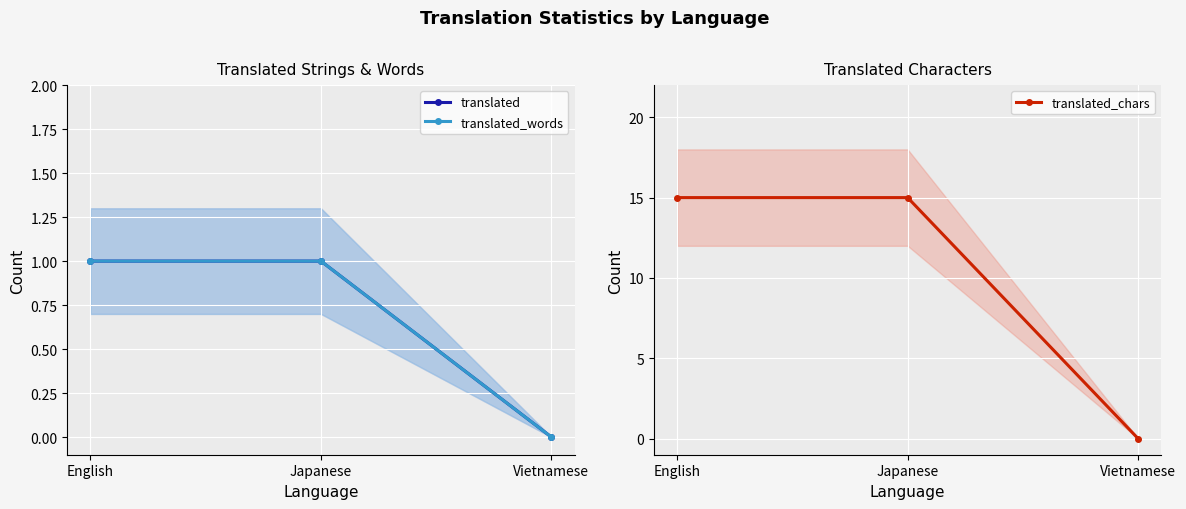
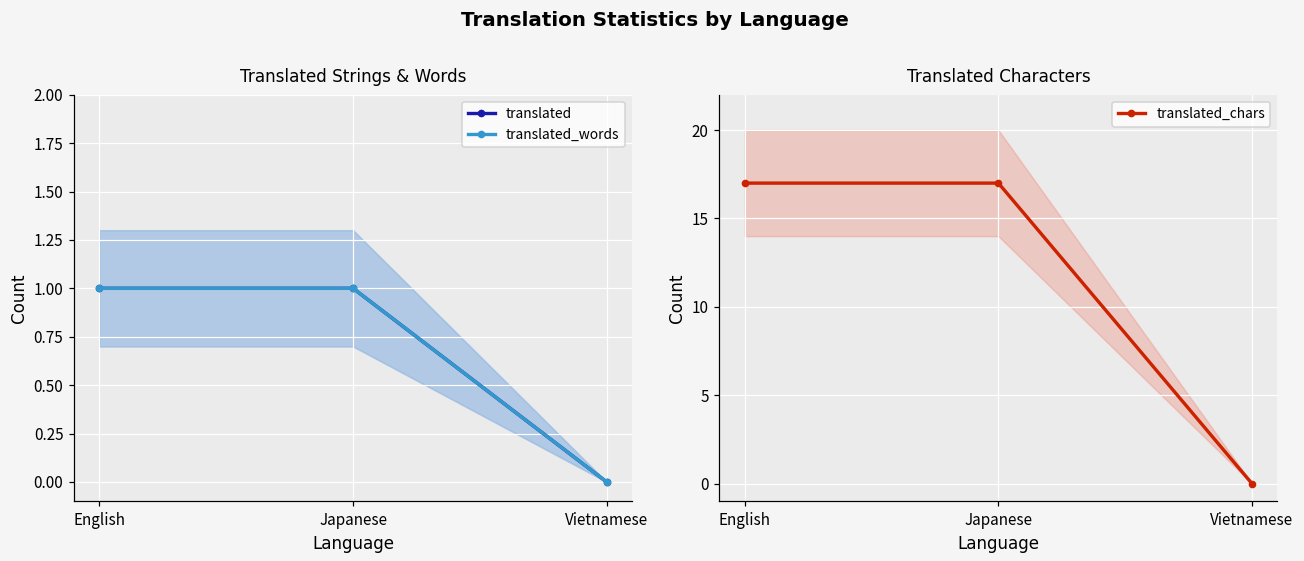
  {
    "Translated Strings & Words": {
      "translated_words": {
        "English": 1.00,
        "Japanese": 1.00
      }
    },
    "Translated Characters": {
      "translated_chars": {
-       "English": 15,
-       "Japanese": 15
+       "English": 17,
+       "Japanese": 17
      }
    }
  }
